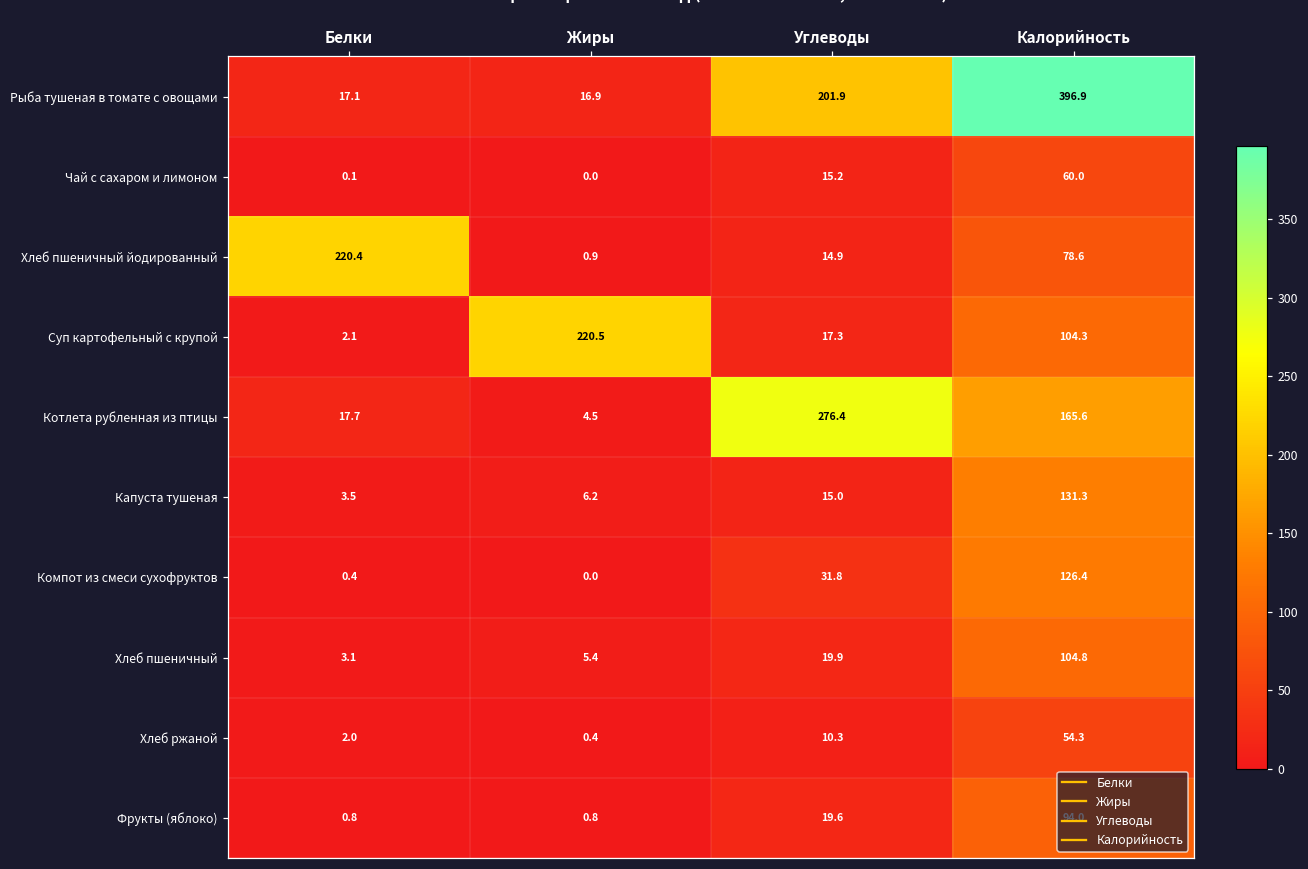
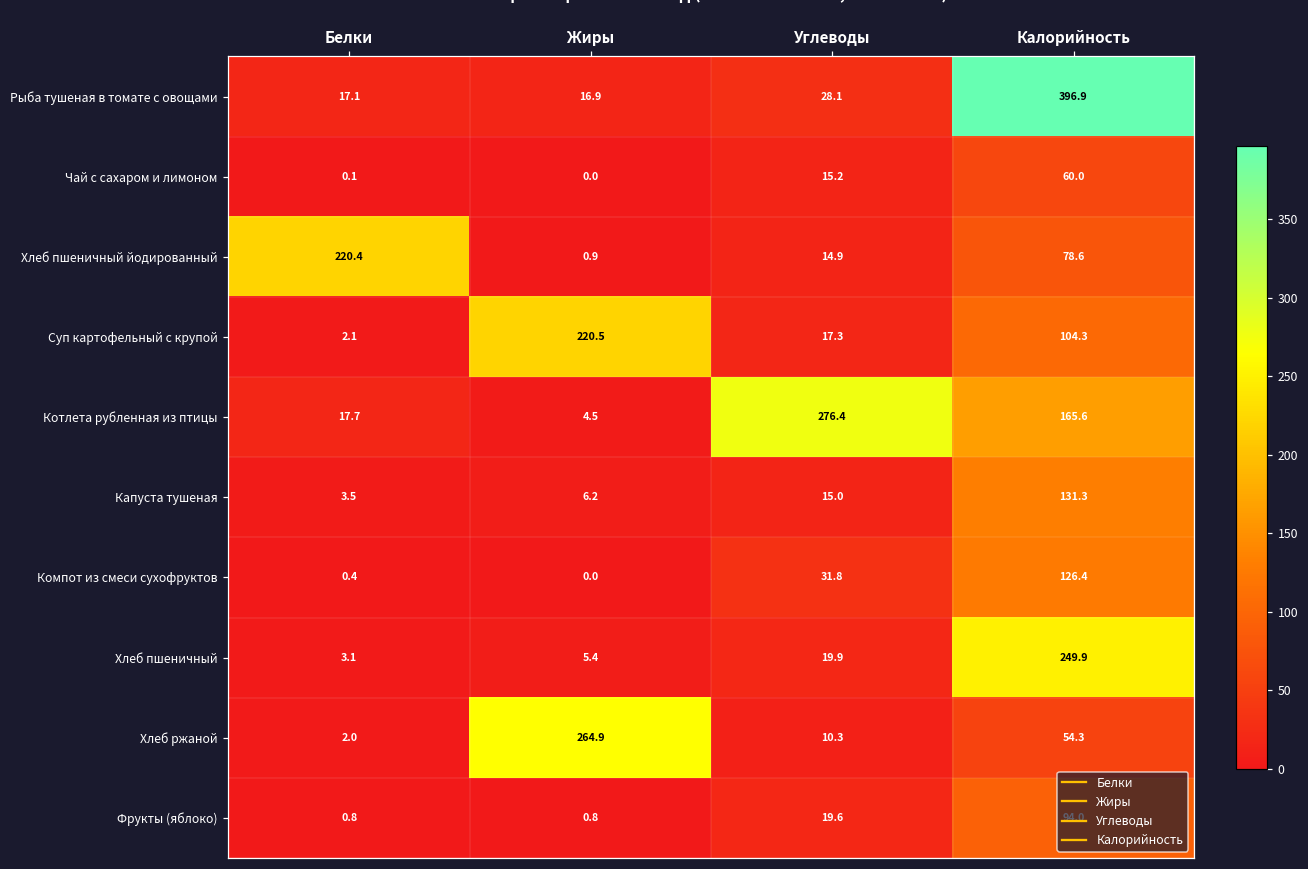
  {
    "Рыба тушеная в томате с овощами": {
      "Белки": 17.1,
      "Жиры": 16.9,
-     "Углеводы": 201.9,
+     "Углеводы": 28.1,
      "Калорийность": 396.9
    },
    "Чай с сахаром и лимоном": {
      "Белки": 0.1,
      "Жиры": 0.0,
      "Углеводы": 15.2,
      "Калорийность": 60.0
    },
    "Хлеб пшеничный йодированный": {
      "Белки": 220.4,
      "Жиры": 0.9,
      "Углеводы": 14.9,
      "Калорийность": 78.6
    },
    "Суп картофельный с крупой": {
      "Белки": 2.1,
      "Жиры": 220.5,
      "Углеводы": 17.3,
      "Калорийность": 104.3
    },
    "Котлета рубленная из птицы": {
      "Белки": 17.7,
      "Жиры": 4.5,
      "Углеводы": 276.4,
      "Калорийность": 165.6
    },
    "Капуста тушеная": {
      "Белки": 3.5,
      "Жиры": 6.2,
      "Углеводы": 15.0,
      "Калорийность": 131.3
    },
    "Компот из смеси сухофруктов": {
      "Белки": 0.4,
      "Жиры": 0.0,
      "Углеводы": 31.8,
      "Калорийность": 126.4
    },
    "Хлеб пшеничный": {
      "Белки": 3.1,
      "Жиры": 5.4,
      "Углеводы": 19.9,
-     "Калорийность": 104.8
+     "Калорийность": 249.9
    },
    "Хлеб ржаной": {
      "Белки": 2.0,
-     "Жиры": 0.4,
+     "Жиры": 264.9,
      "Углеводы": 10.3,
      "Калорийность": 54.3
    },
    "Фрукты (яблоко)": {
      "Белки": 0.8,
      "Жиры": 0.8,
      "Углеводы": 19.6
    }
  }
